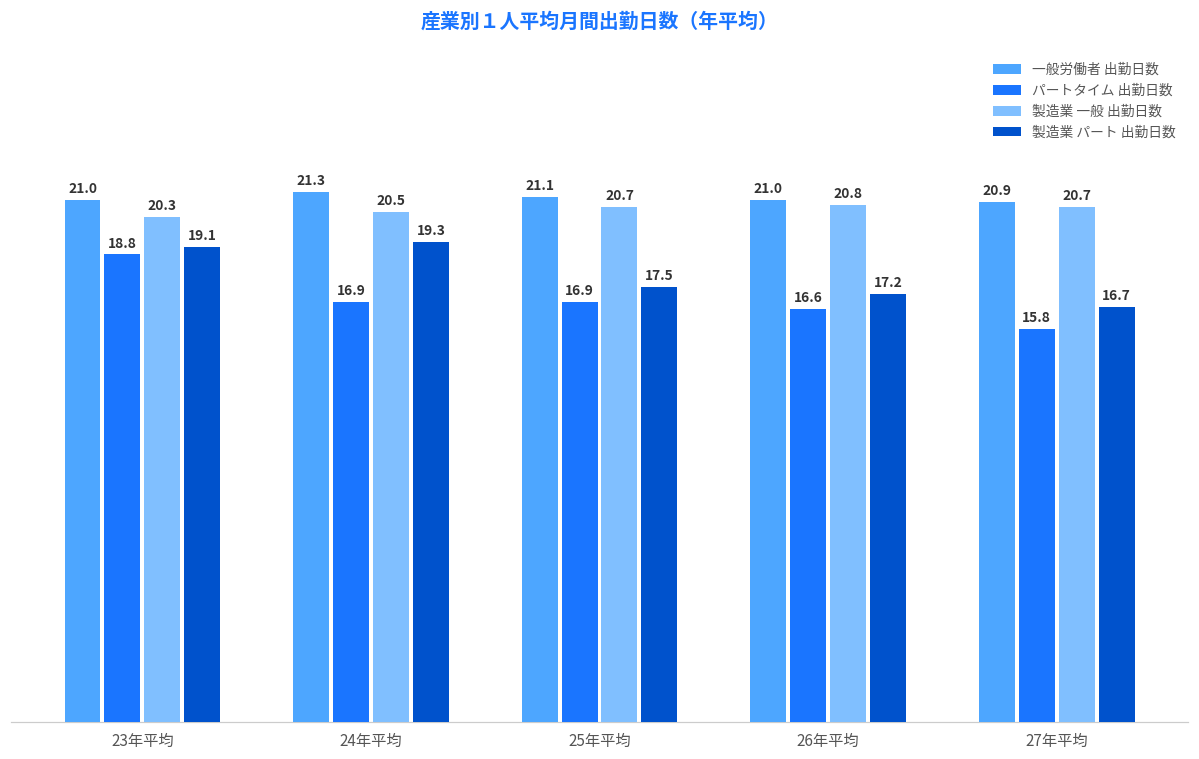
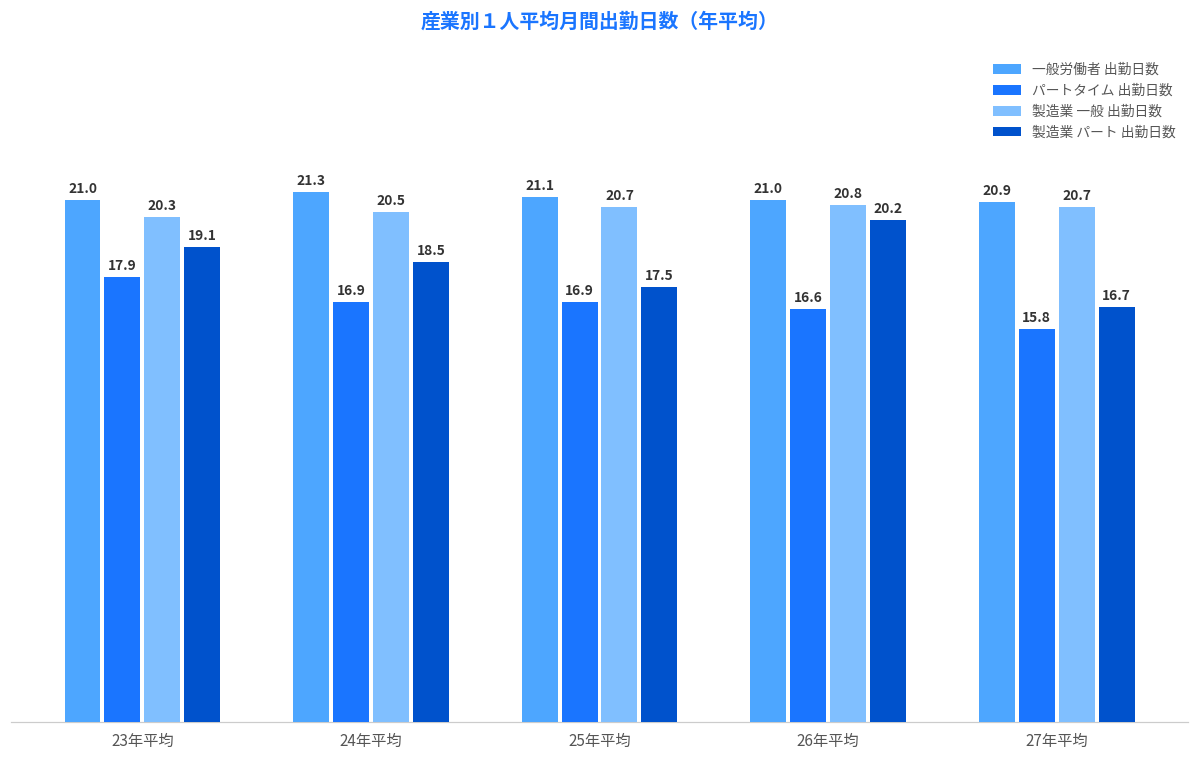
  {
    "パートタイム 出勤日数": {
-     "23年平均": 18.8,
+     "23年平均": 17.9,
      "24年平均": 16.9,
      "25年平均": 16.9,
      "26年平均": 16.6,
      "27年平均": 15.8
    },
    "製造業 パート 出勤日数": {
      "23年平均": 19.1,
-     "24年平均": 19.3,
+     "24年平均": 18.5,
      "25年平均": 17.5,
-     "26年平均": 17.2,
+     "26年平均": 20.2,
      "27年平均": 16.7
    }
  }
